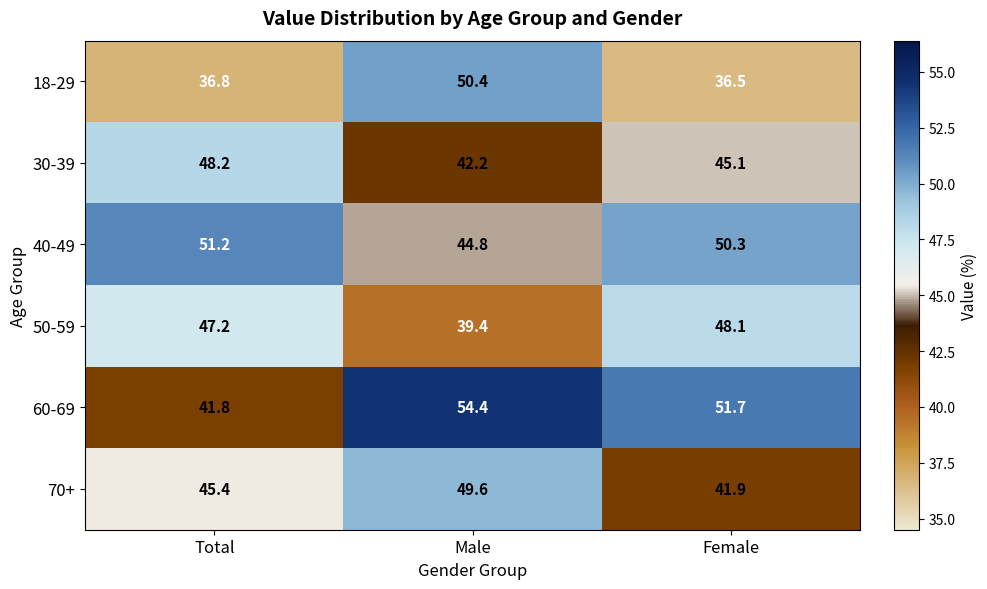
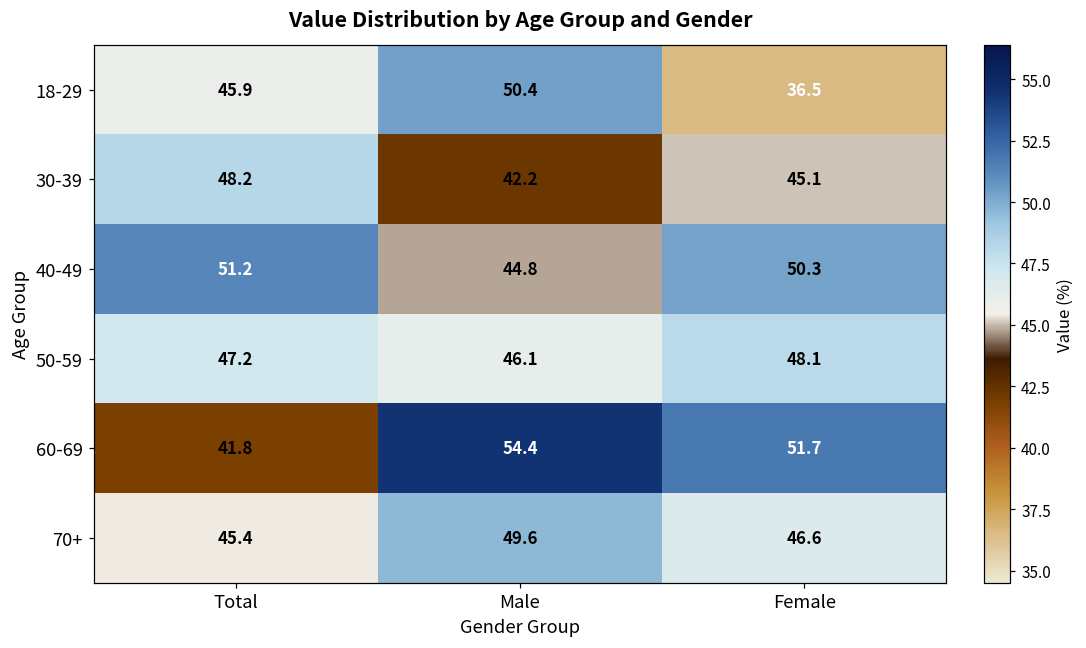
  {
    "18-29": {
-     "Total": 36.8,
+     "Total": 45.9,
      "Male": 50.4,
      "Female": 36.5
    },
    "30-39": {
      "Total": 48.2,
      "Male": 42.2,
      "Female": 45.1
    },
    "40-49": {
      "Total": 51.2,
      "Male": 44.8,
      "Female": 50.3
    },
    "50-59": {
      "Total": 47.2,
-     "Male": 39.4,
+     "Male": 46.1,
      "Female": 48.1
    },
    "60-69": {
      "Total": 41.8,
      "Male": 54.4,
      "Female": 51.7
    },
    "70+": {
      "Total": 45.4,
      "Male": 49.6,
-     "Female": 41.9
+     "Female": 46.6
    }
  }
